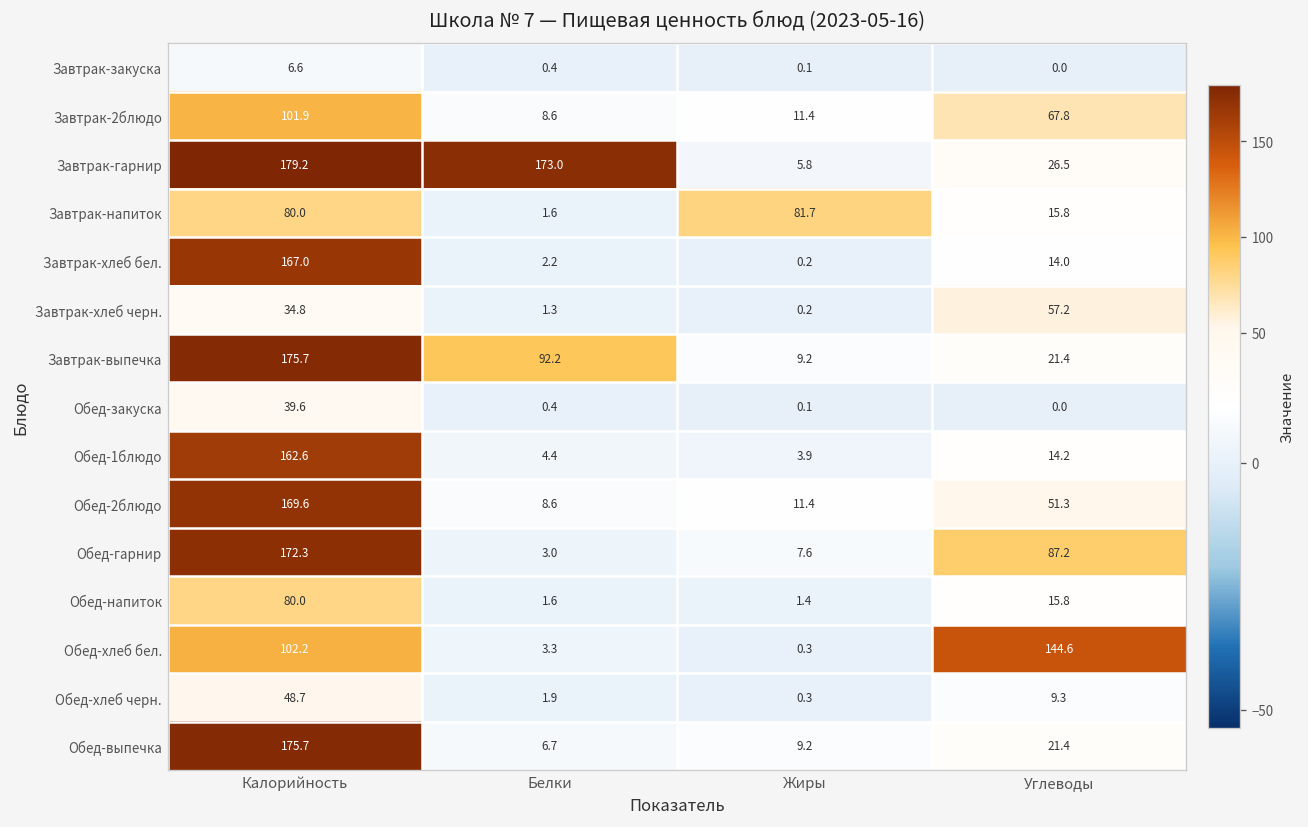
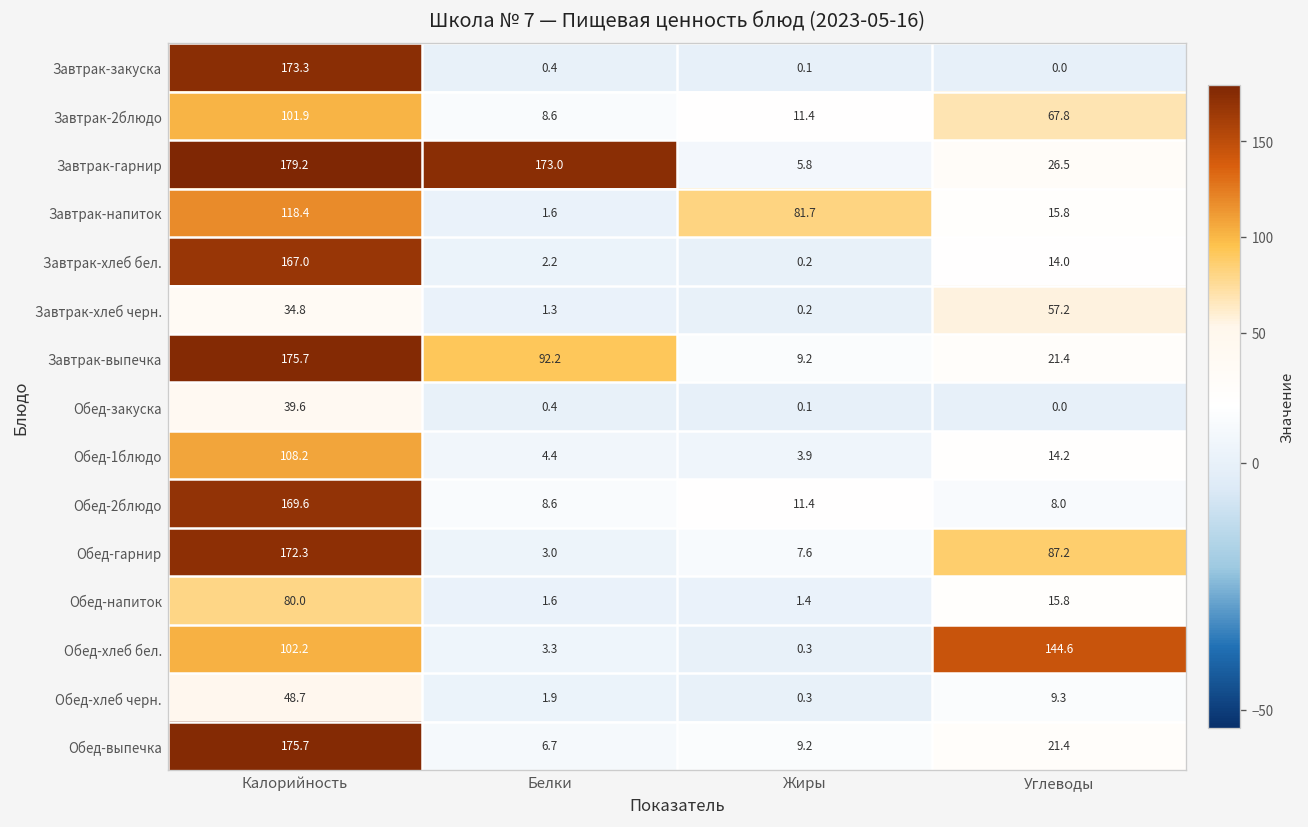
  {
    "Завтрак-закуска": {
-     "Калорийность": 6.6,
+     "Калорийность": 173.3,
      "Белки": 0.4,
      "Жиры": 0.1,
      "Углеводы": 0.0
    },
    "Завтрак-2блюдо": {
      "Калорийность": 101.9,
      "Белки": 8.6,
      "Жиры": 11.4,
      "Углеводы": 67.8
    },
    "Завтрак-гарнир": {
      "Калорийность": 179.2,
      "Белки": 173.0,
      "Жиры": 5.8,
      "Углеводы": 26.5
    },
    "Завтрак-напиток": {
-     "Калорийность": 80.0,
+     "Калорийность": 118.4,
      "Белки": 1.6,
      "Жиры": 81.7,
      "Углеводы": 15.8
    },
    "Завтрак-хлеб бел.": {
      "Калорийность": 167.0,
      "Белки": 2.2,
      "Жиры": 0.2,
      "Углеводы": 14.0
    },
    "Завтрак-хлеб черн.": {
      "Калорийность": 34.8,
      "Белки": 1.3,
      "Жиры": 0.2,
      "Углеводы": 57.2
    },
    "Завтрак-выпечка": {
      "Калорийность": 175.7,
      "Белки": 92.2,
      "Жиры": 9.2,
      "Углеводы": 21.4
    },
    "Обед-закуска": {
      "Калорийность": 39.6,
      "Белки": 0.4,
      "Жиры": 0.1,
      "Углеводы": 0.0
    },
    "Обед-1блюдо": {
-     "Калорийность": 162.6,
+     "Калорийность": 108.2,
      "Белки": 4.4,
      "Жиры": 3.9,
      "Углеводы": 14.2
    },
    "Обед-2блюдо": {
      "Калорийность": 169.6,
      "Белки": 8.6,
      "Жиры": 11.4,
-     "Углеводы": 51.3
+     "Углеводы": 8.0
    },
    "Обед-гарнир": {
      "Калорийность": 172.3,
      "Белки": 3.0,
      "Жиры": 7.6,
      "Углеводы": 87.2
    },
    "Обед-напиток": {
      "Калорийность": 80.0,
      "Белки": 1.6,
      "Жиры": 1.4,
      "Углеводы": 15.8
    },
    "Обед-хлеб бел.": {
      "Калорийность": 102.2,
      "Белки": 3.3,
      "Жиры": 0.3,
      "Углеводы": 144.6
    },
    "Обед-хлеб черн.": {
      "Калорийность": 48.7,
      "Белки": 1.9,
      "Жиры": 0.3,
      "Углеводы": 9.3
    },
    "Обед-выпечка": {
      "Калорийность": 175.7,
      "Белки": 6.7,
      "Жиры": 9.2,
      "Углеводы": 21.4
    }
  }
